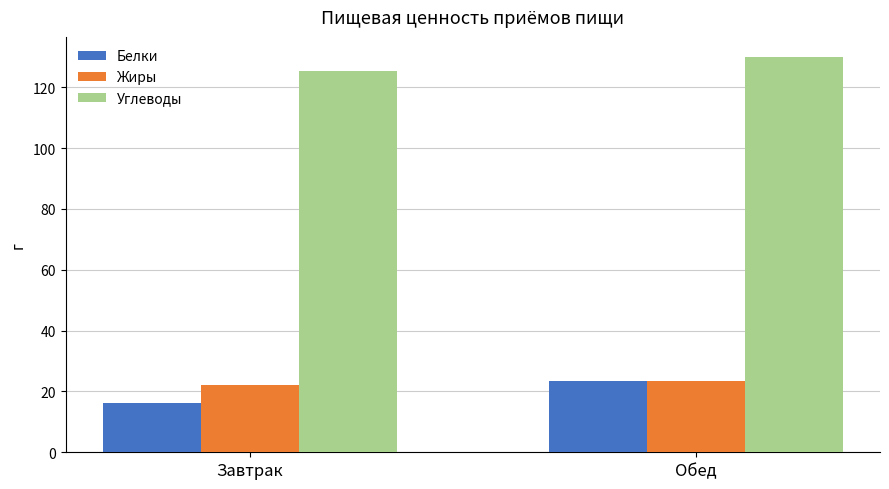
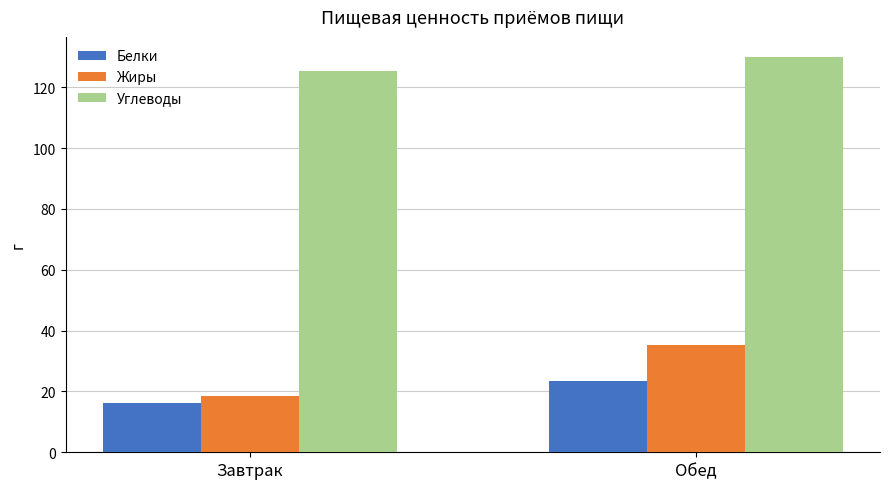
  {
    "Белки": {
      "Завтрак": 16,
      "Обед": 23
    },
    "Жиры": {
-     "Завтрак": 22,
-     "Обед": 23
+     "Завтрак": 19,
+     "Обед": 35
    },
    "Углеводы": {
      "Завтрак": 125,
      "Обед": 130
    }
  }
